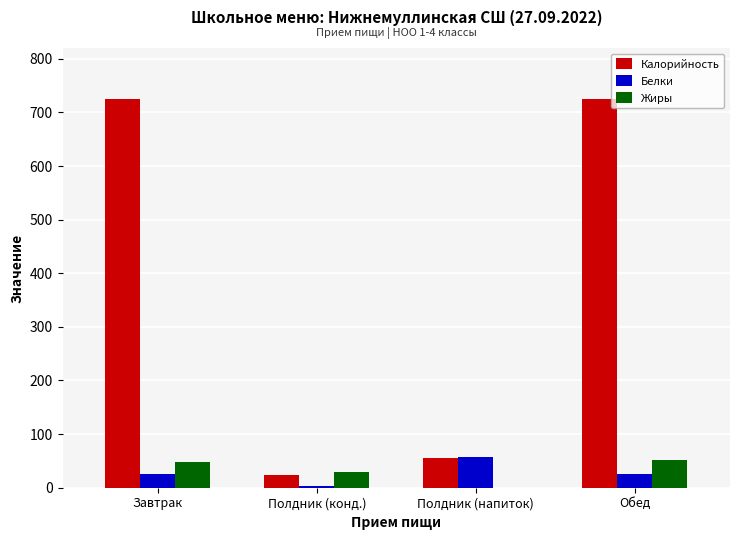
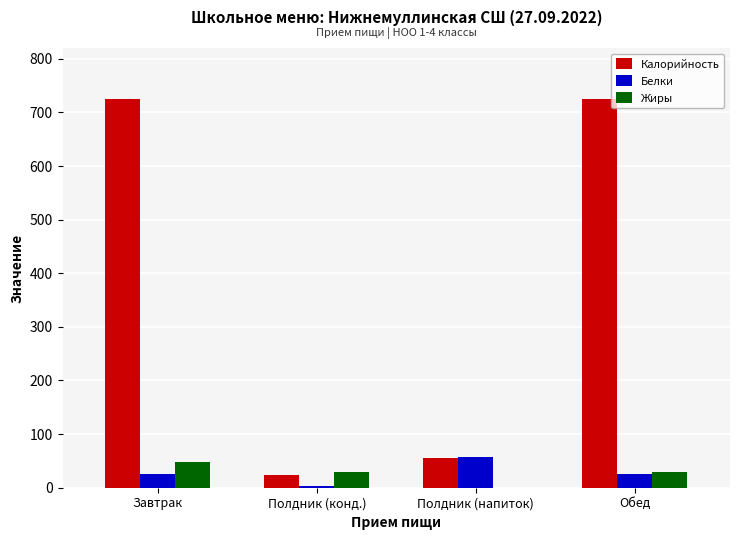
  {
    "Калорийность": {
      "Завтрак": 730,
      "Полдник (конд.)": 20,
      "Полдник (напиток)": 60,
      "Обед": 730
    },
    "Белки": {
      "Завтрак": 20,
      "Полдник (напиток)": 60,
      "Обед": 20
    },
    "Жиры": {
      "Завтрак": 50,
      "Полдник (конд.)": 30,
-     "Обед": 50
+     "Обед": 30
    }
  }
